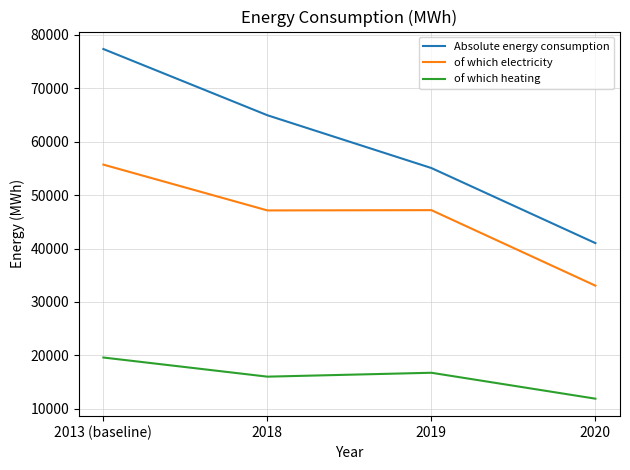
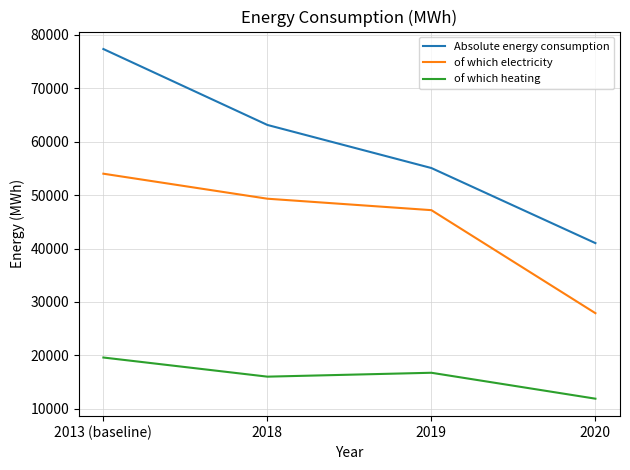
  {
    "Absolute energy consumption": {
      "2013 (baseline)": 77000,
-     "2018": 65000,
+     "2018": 63000,
      "2019": 55000,
      "2020": 41000
    },
    "of which electricity": {
-     "2013 (baseline)": 56000,
-     "2018": 47000,
+     "2013 (baseline)": 54000,
+     "2018": 49000,
      "2019": 47000,
-     "2020": 33000
+     "2020": 28000
    },
    "of which heating": {
      "2013 (baseline)": 20000,
      "2018": 16000,
      "2019": 17000,
      "2020": 12000
    }
  }
